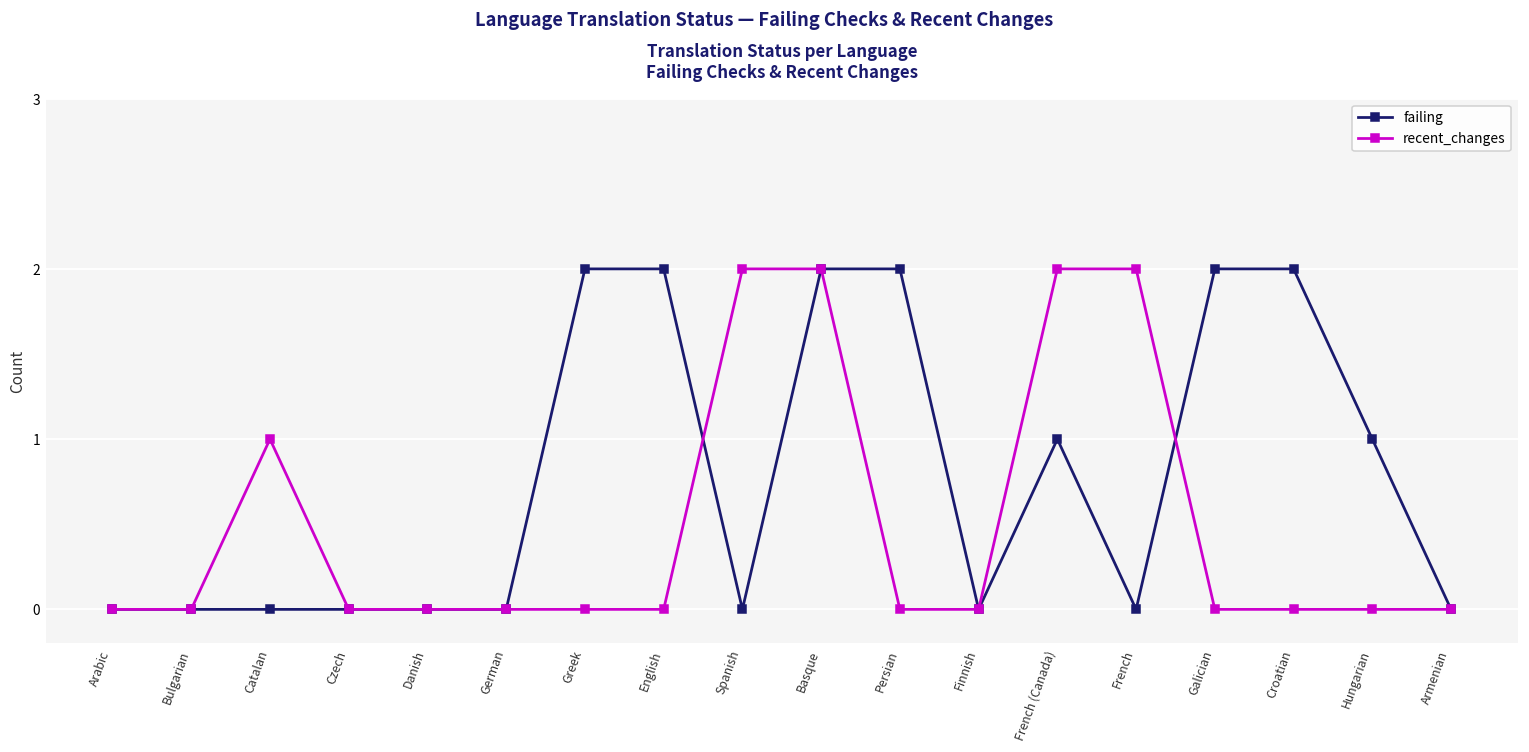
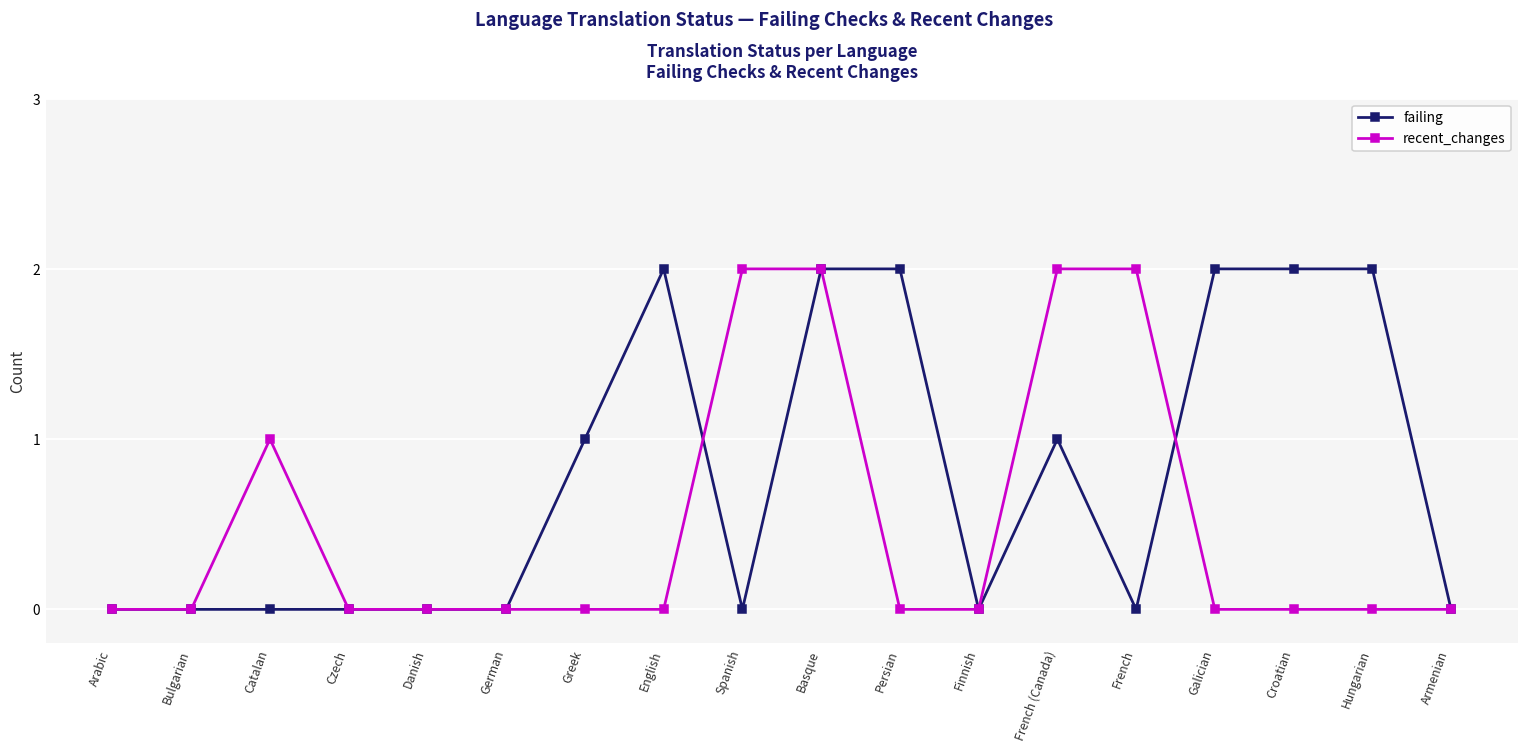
  {
    "failing": {
      "Catalan": 0,
-     "Greek": 2,
+     "Greek": 1,
      "English": 2,
      "Spanish": 0,
      "Persian": 2,
      "French (Canada)": 1,
      "French": 0,
      "Galician": 2,
      "Croatian": 2,
-     "Hungarian": 1
+     "Hungarian": 2
    },
    "recent_changes": {
      "Catalan": 1,
      "Greek": 0,
      "English": 0,
      "Spanish": 2,
      "Persian": 0,
      "French (Canada)": 2,
      "French": 2,
      "Galician": 0,
      "Croatian": 0,
      "Hungarian": 0
    }
  }
